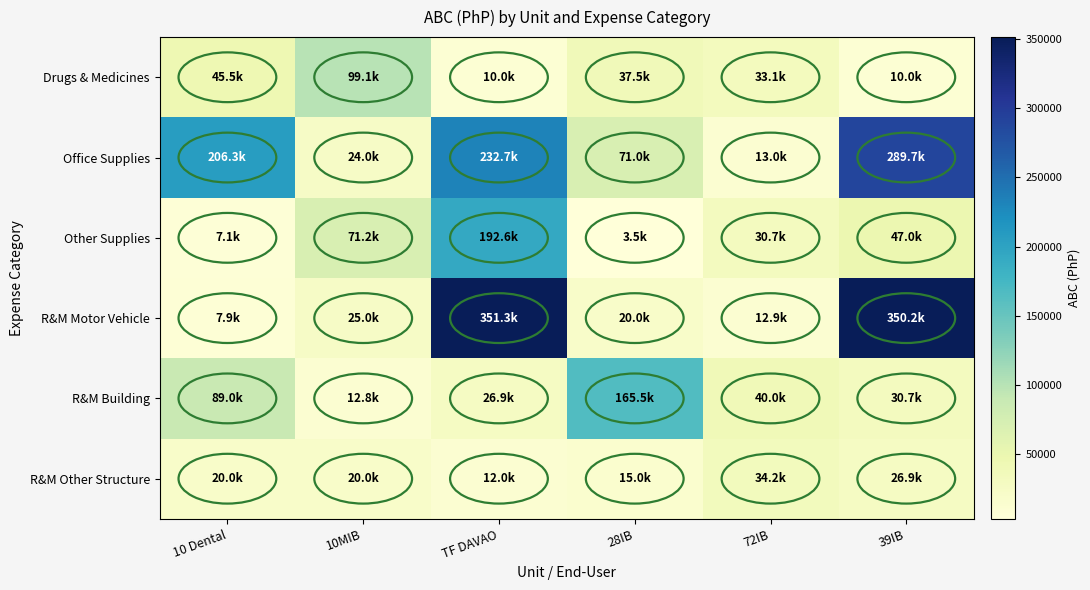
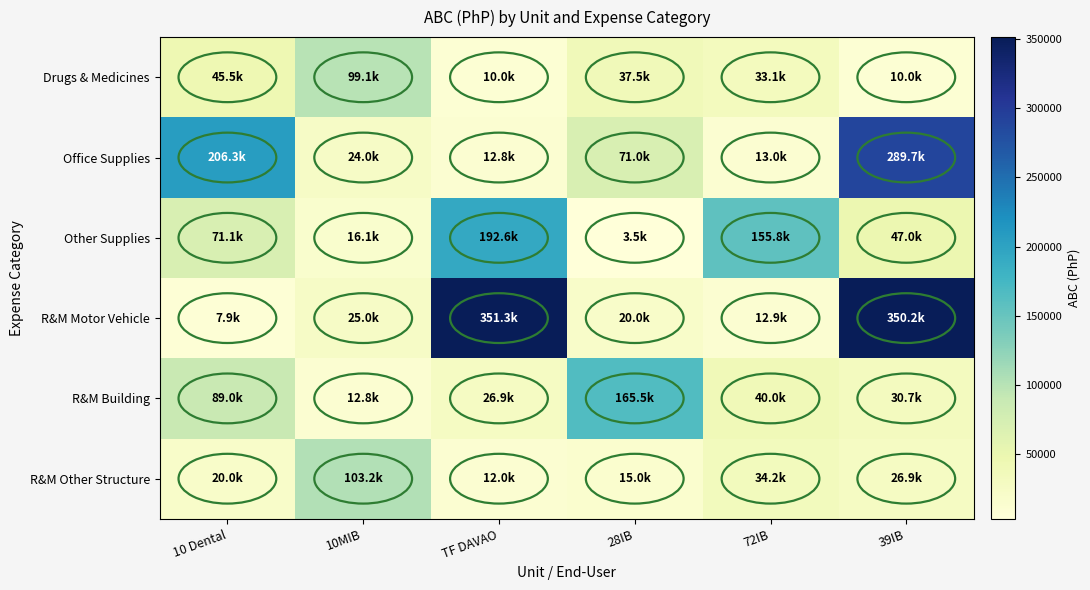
  {
    "Drugs & Medicines": {
      "10 Dental": "45.5k",
      "10MIB": "99.1k",
      "TF DAVAO": "10.0k",
      "28IB": "37.5k",
      "72IB": "33.1k",
      "39IB": "10.0k"
    },
    "Office Supplies": {
      "10 Dental": "206.3k",
      "10MIB": "24.0k",
-     "TF DAVAO": "232.7k",
+     "TF DAVAO": "12.8k",
      "28IB": "71.0k",
      "72IB": "13.0k",
      "39IB": "289.7k"
    },
    "Other Supplies": {
-     "10 Dental": "7.1k",
-     "10MIB": "71.2k",
+     "10 Dental": "71.1k",
+     "10MIB": "16.1k",
      "TF DAVAO": "192.6k",
      "28IB": "3.5k",
-     "72IB": "30.7k",
+     "72IB": "155.8k",
      "39IB": "47.0k"
    },
    "R&M Motor Vehicle": {
      "10 Dental": "7.9k",
      "10MIB": "25.0k",
      "TF DAVAO": "351.3k",
      "28IB": "20.0k",
      "72IB": "12.9k",
      "39IB": "350.2k"
    },
    "R&M Building": {
      "10 Dental": "89.0k",
      "10MIB": "12.8k",
      "TF DAVAO": "26.9k",
      "28IB": "165.5k",
      "72IB": "40.0k",
      "39IB": "30.7k"
    },
    "R&M Other Structure": {
      "10 Dental": "20.0k",
-     "10MIB": "20.0k",
+     "10MIB": "103.2k",
      "TF DAVAO": "12.0k",
      "28IB": "15.0k",
      "72IB": "34.2k",
      "39IB": "26.9k"
    }
  }
